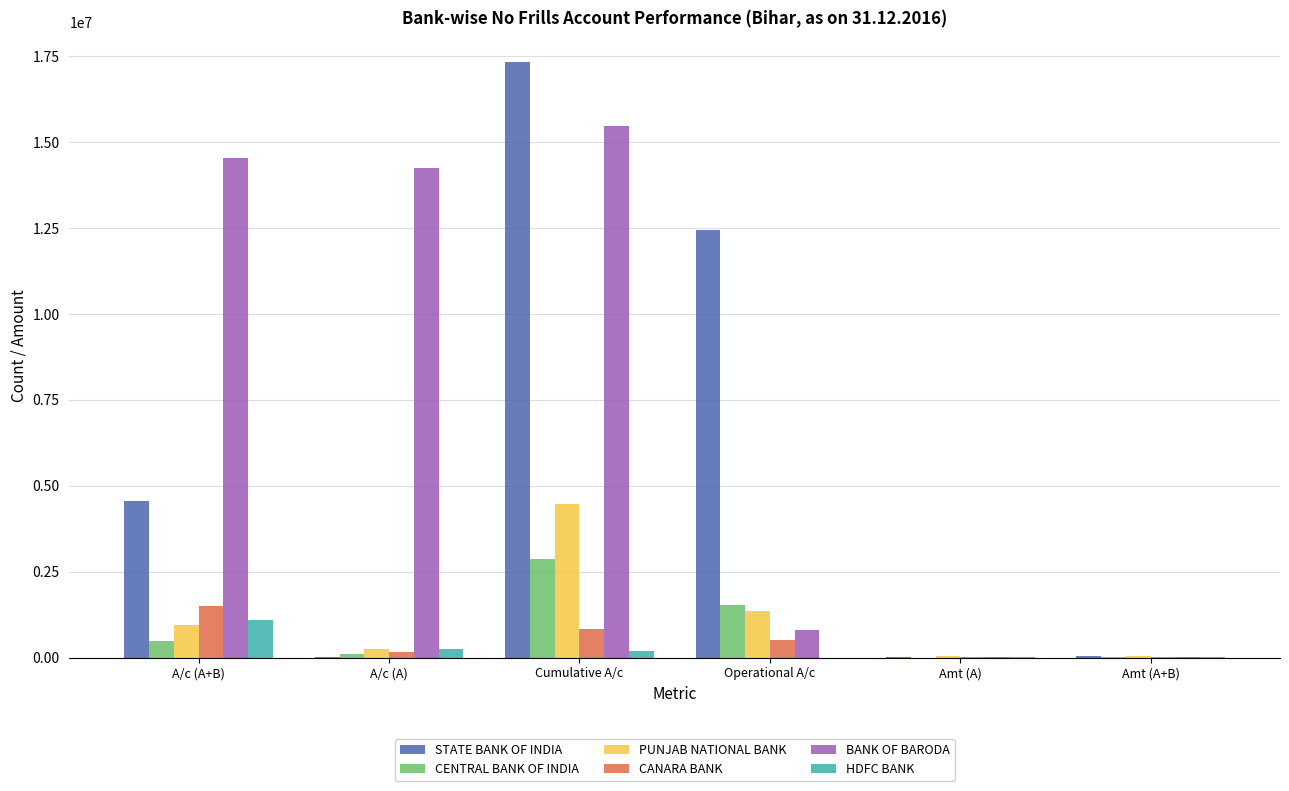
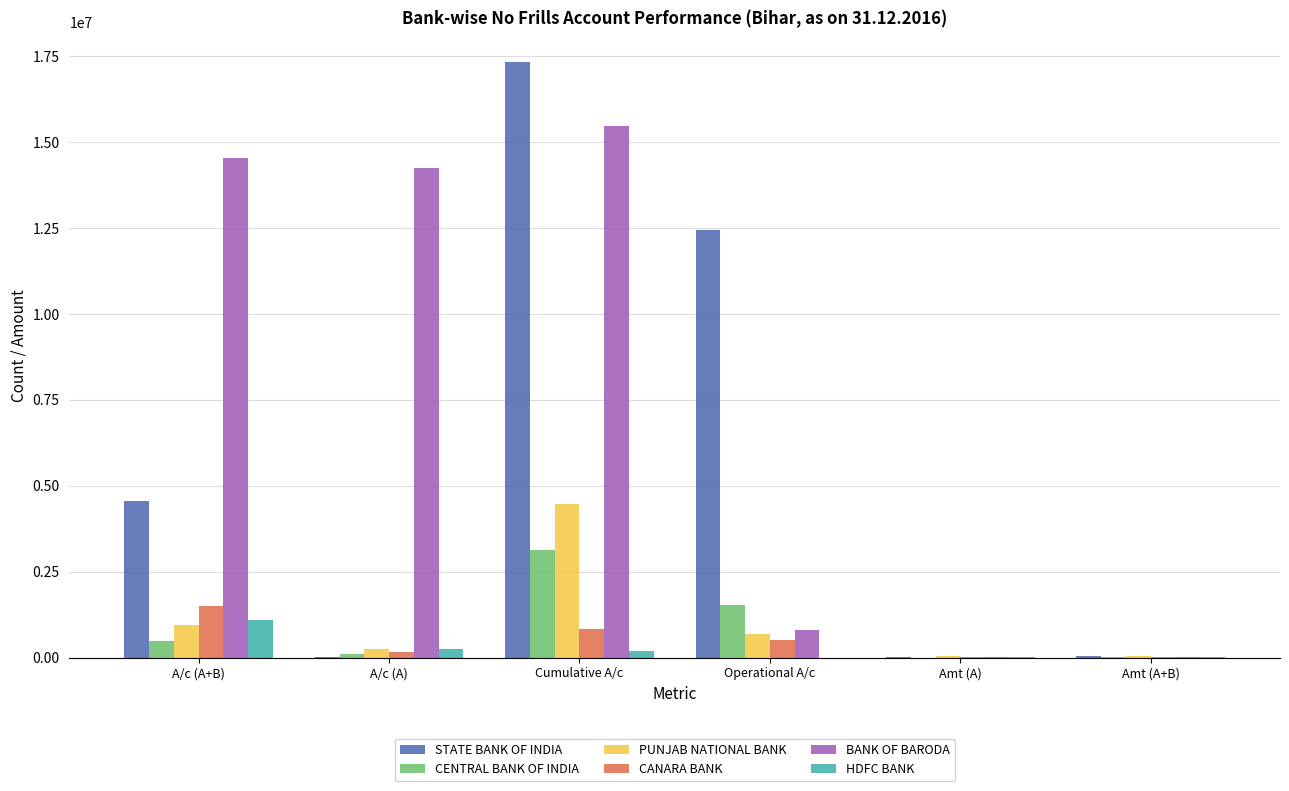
  {
    "STATE BANK OF INDIA": {
      "A/c (A+B)": 4600000,
      "Cumulative A/c": 17300000,
      "Operational A/c": 12400000
    },
    "CENTRAL BANK OF INDIA": {
      "A/c (A+B)": 500000,
      "A/c (A)": 100000,
-     "Cumulative A/c": 2900000,
+     "Cumulative A/c": 3100000,
      "Operational A/c": 1500000
    },
    "PUNJAB NATIONAL BANK": {
      "A/c (A+B)": 1000000,
      "A/c (A)": 200000,
      "Cumulative A/c": 4500000,
-     "Operational A/c": 1400000
+     "Operational A/c": 700000
    },
    "CANARA BANK": {
      "A/c (A+B)": 1500000,
      "A/c (A)": 200000,
      "Cumulative A/c": 800000,
      "Operational A/c": 500000
    },
    "BANK OF BARODA": {
      "A/c (A+B)": 14500000,
      "A/c (A)": 14200000,
      "Cumulative A/c": 15500000,
      "Operational A/c": 800000
    },
    "HDFC BANK": {
      "A/c (A+B)": 1100000,
      "A/c (A)": 200000,
      "Cumulative A/c": 200000,
      "Operational A/c": 0
    }
  }
